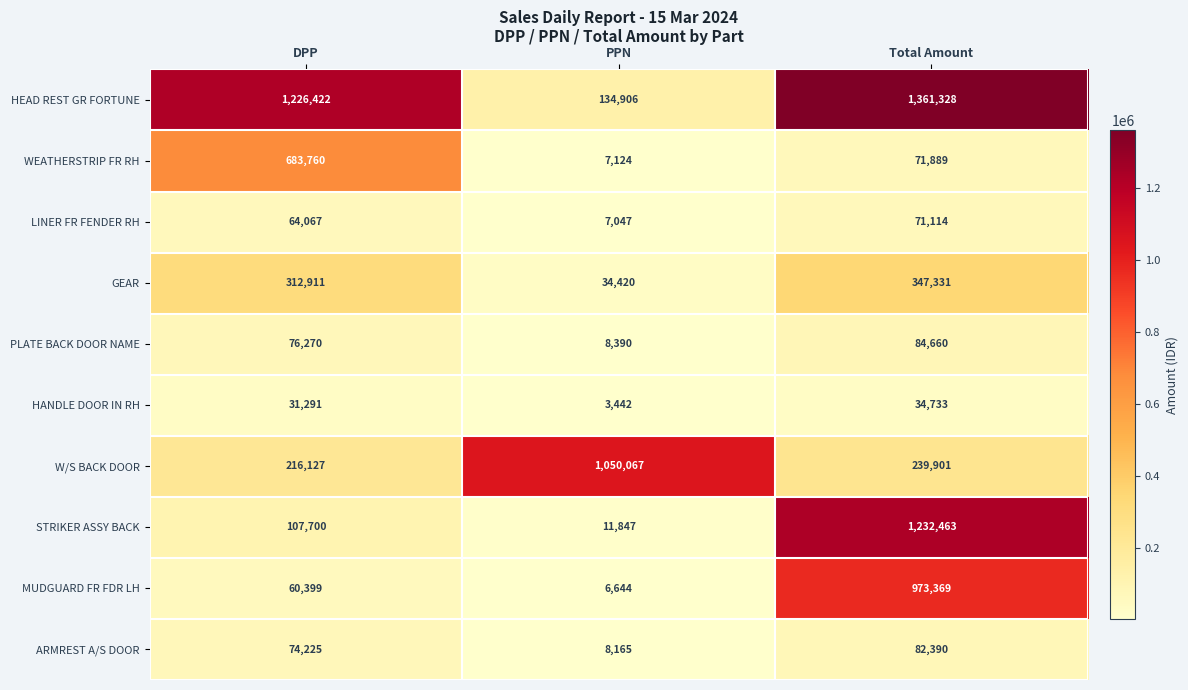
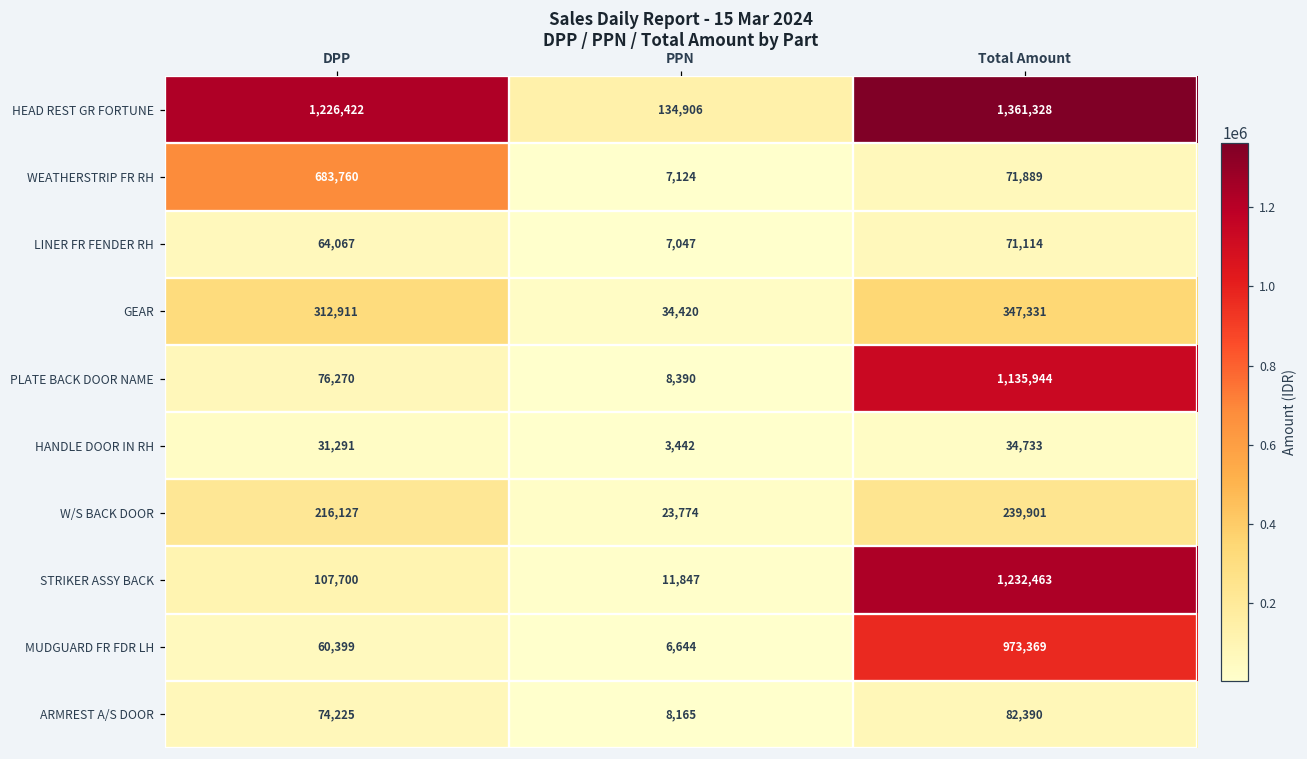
  {
    "HEAD REST GR FORTUNE": {
      "DPP": "1,226,422",
      "PPN": "134,906",
      "Total Amount": "1,361,328"
    },
    "WEATHERSTRIP FR RH": {
      "DPP": "683,760",
      "PPN": "7,124",
      "Total Amount": "71,889"
    },
    "LINER FR FENDER RH": {
      "DPP": "64,067",
      "PPN": "7,047",
      "Total Amount": "71,114"
    },
    "GEAR": {
      "DPP": "312,911",
      "PPN": "34,420",
      "Total Amount": "347,331"
    },
    "PLATE BACK DOOR NAME": {
      "DPP": "76,270",
      "PPN": "8,390",
-     "Total Amount": "84,660"
+     "Total Amount": "1,135,944"
    },
    "HANDLE DOOR IN RH": {
      "DPP": "31,291",
      "PPN": "3,442",
      "Total Amount": "34,733"
    },
    "W/S BACK DOOR": {
      "DPP": "216,127",
-     "PPN": "1,050,067",
+     "PPN": "23,774",
      "Total Amount": "239,901"
    },
    "STRIKER ASSY BACK": {
      "DPP": "107,700",
      "PPN": "11,847",
      "Total Amount": "1,232,463"
    },
    "MUDGUARD FR FDR LH": {
      "DPP": "60,399",
      "PPN": "6,644",
      "Total Amount": "973,369"
    },
    "ARMREST A/S DOOR": {
      "DPP": "74,225",
      "PPN": "8,165",
      "Total Amount": "82,390"
    }
  }
